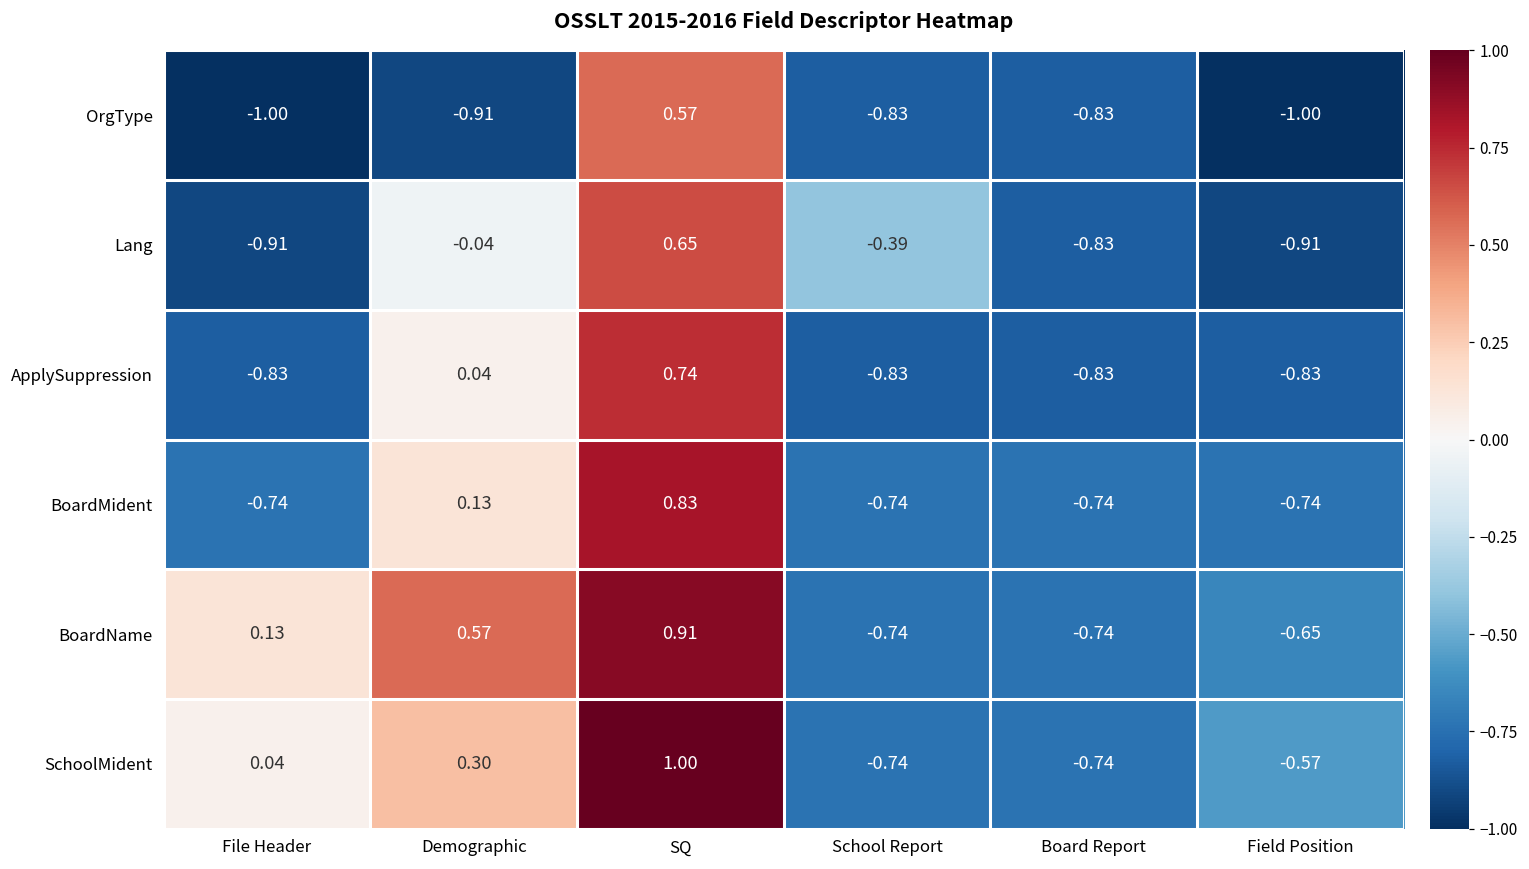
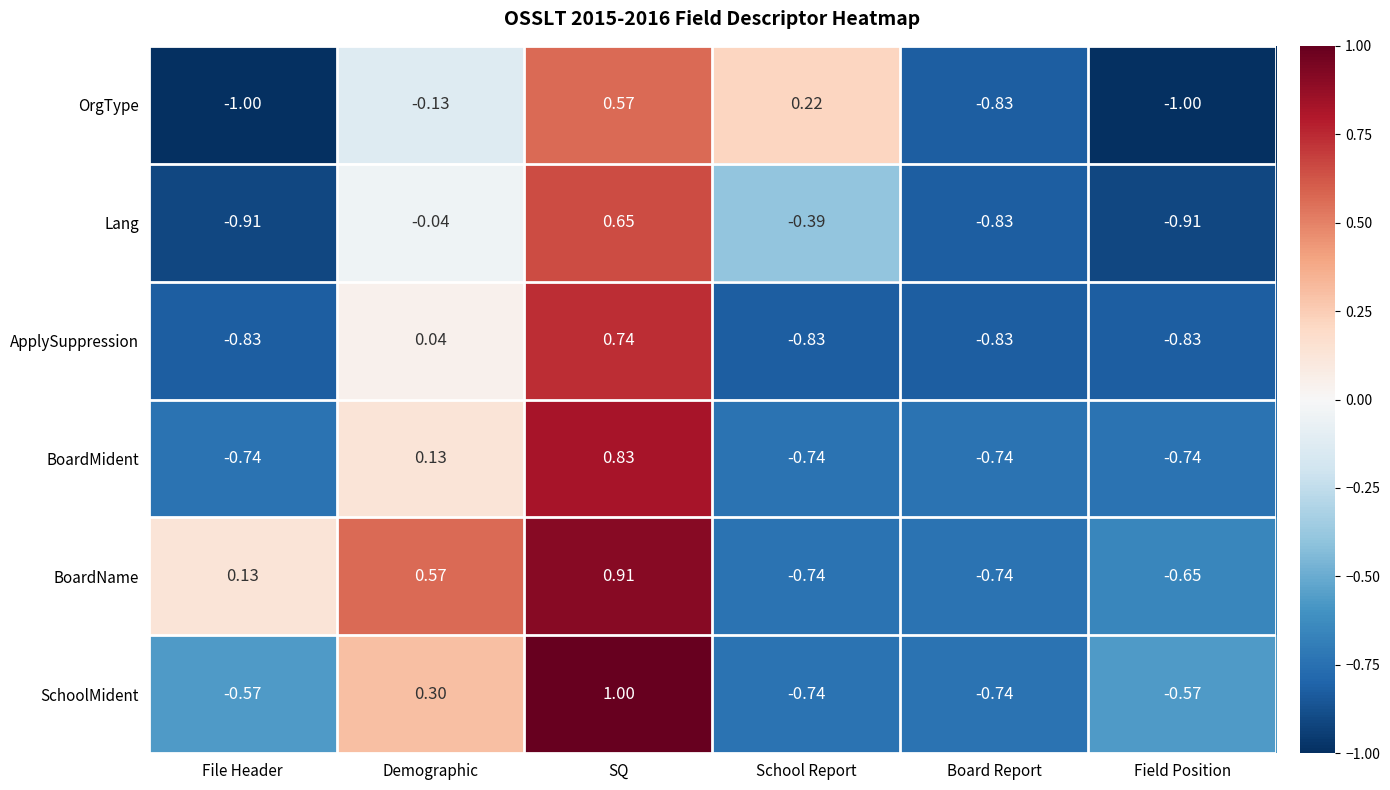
  {
    "OrgType": {
      "File Header": -1.00,
-     "Demographic": -0.91,
+     "Demographic": -0.13,
      "SQ": 0.57,
-     "School Report": -0.83,
+     "School Report": 0.22,
      "Board Report": -0.83,
      "Field Position": -1.00
    },
    "Lang": {
      "File Header": -0.91,
      "Demographic": -0.04,
      "SQ": 0.65,
      "School Report": -0.39,
      "Board Report": -0.83,
      "Field Position": -0.91
    },
    "ApplySuppression": {
      "File Header": -0.83,
      "Demographic": 0.04,
      "SQ": 0.74,
      "School Report": -0.83,
      "Board Report": -0.83,
      "Field Position": -0.83
    },
    "BoardMident": {
      "File Header": -0.74,
      "Demographic": 0.13,
      "SQ": 0.83,
      "School Report": -0.74,
      "Board Report": -0.74,
      "Field Position": -0.74
    },
    "BoardName": {
      "File Header": 0.13,
      "Demographic": 0.57,
      "SQ": 0.91,
      "School Report": -0.74,
      "Board Report": -0.74,
      "Field Position": -0.65
    },
    "SchoolMident": {
-     "File Header": 0.04,
+     "File Header": -0.57,
      "Demographic": 0.30,
      "SQ": 1.00,
      "School Report": -0.74,
      "Board Report": -0.74,
      "Field Position": -0.57
    }
  }
